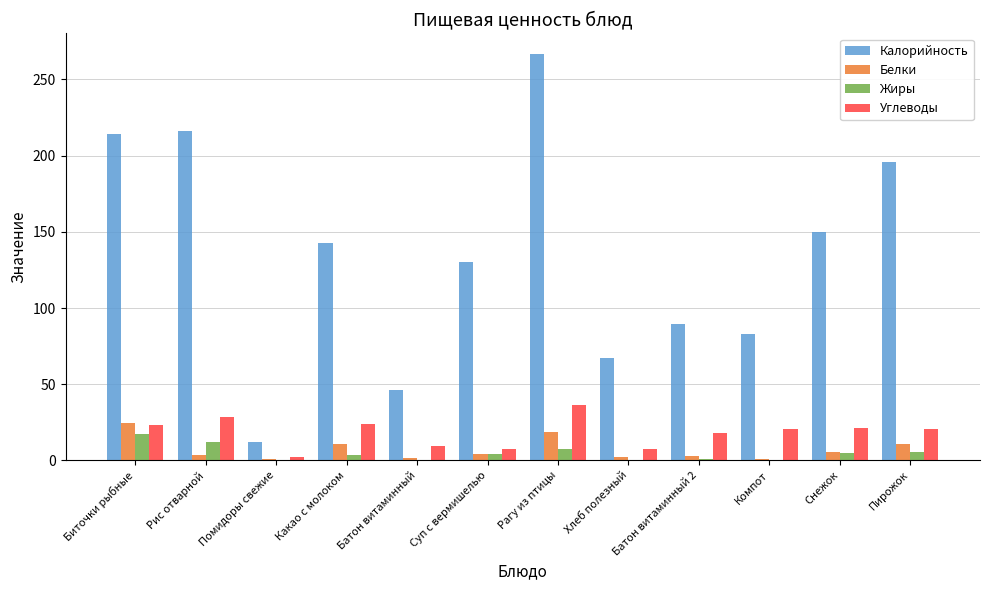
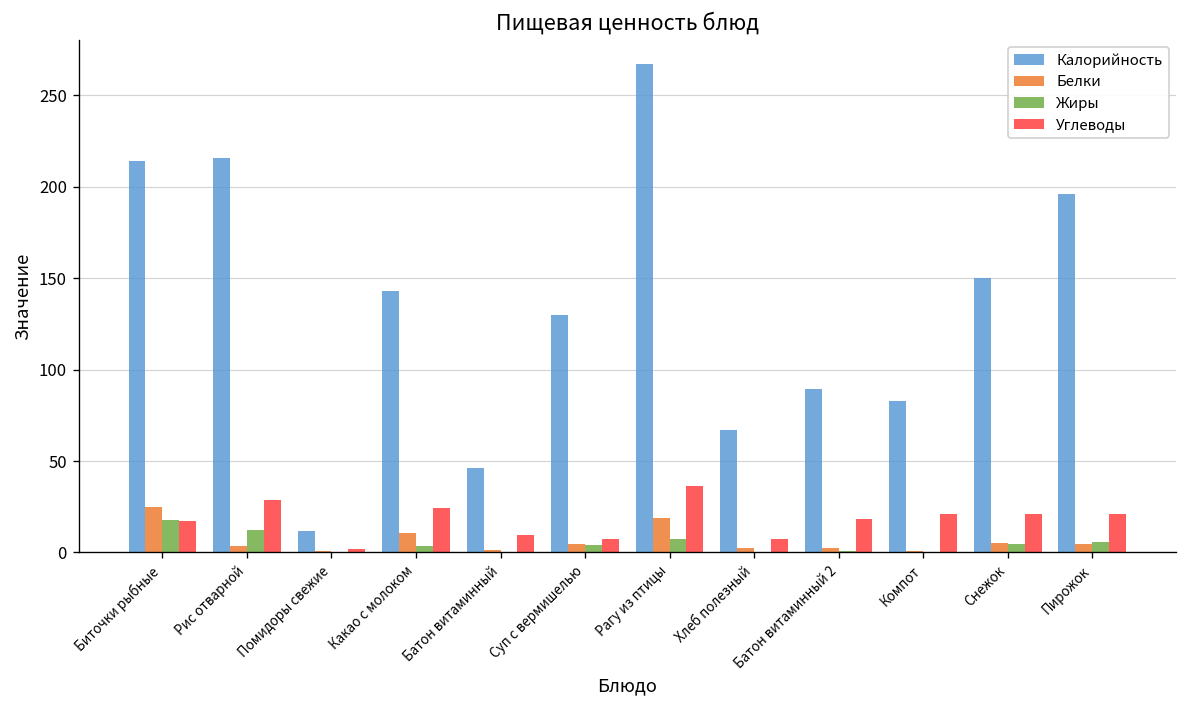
  {
    "Калорийность": {
      "Биточки рыбные": 214,
      "Рис отварной": 216,
      "Помидоры свежие": 12,
      "Какао с молоком": 143,
      "Батон витаминный": 46,
      "Суп с вермишелью": 130,
      "Рагу из птицы": 267,
      "Хлеб полезный": 67,
      "Батон витаминный 2": 90,
      "Компот": 83,
      "Снежок": 150,
      "Пирожок": 196
    },
    "Белки": {
      "Биточки рыбные": 25,
      "Рис отварной": 4,
      "Какао с молоком": 11,
      "Суп с вермишелью": 5,
      "Рагу из птицы": 19,
      "Хлеб полезный": 2,
      "Батон витаминный 2": 3,
      "Снежок": 5,
-     "Пирожок": 11
+     "Пирожок": 5
    },
    "Жиры": {
      "Биточки рыбные": 18,
      "Рис отварной": 12,
      "Какао с молоком": 4,
      "Суп с вермишелью": 4,
      "Рагу из птицы": 7,
      "Компот": 0,
      "Снежок": 5,
      "Пирожок": 6
    },
    "Углеводы": {
-     "Биточки рыбные": 23,
+     "Биточки рыбные": 17,
      "Рис отварной": 29,
      "Помидоры свежие": 2,
      "Какао с молоком": 24,
      "Батон витаминный": 10,
      "Суп с вермишелью": 8,
      "Рагу из птицы": 37,
      "Хлеб полезный": 7,
      "Батон витаминный 2": 18,
      "Компот": 21,
      "Снежок": 21,
      "Пирожок": 21
    }
  }
